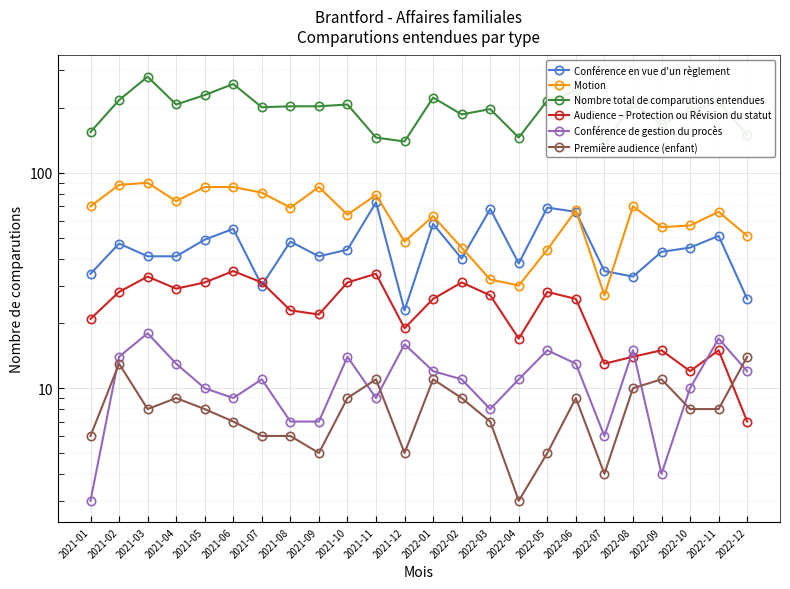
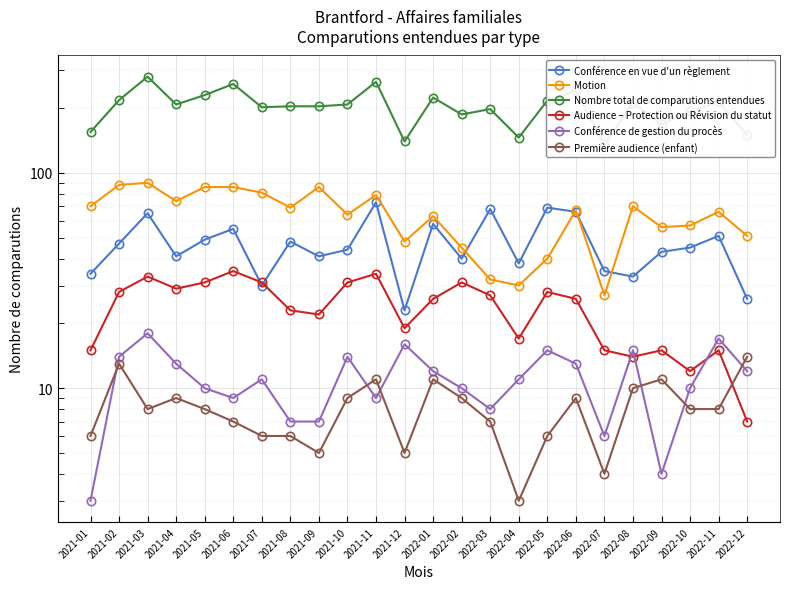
  {
    "Conférence en vue d'un règlement": {
      "2021-01": 34,
      "2021-02": 47,
-     "2021-03": 41,
+     "2021-03": 65,
      "2021-04": 41,
      "2021-05": 49,
      "2021-06": 55,
      "2021-07": 30,
      "2021-08": 48,
      "2021-09": 41,
      "2021-10": 44,
      "2021-11": 73,
      "2021-12": 23,
      "2022-01": 58,
      "2022-02": 40,
      "2022-03": 68,
      "2022-04": 38,
      "2022-05": 69,
      "2022-07": 35,
      "2022-08": 33,
      "2022-09": 43,
      "2022-10": 45,
      "2022-11": 51,
      "2022-12": 26
    },
    "Motion": {
      "2021-01": 70,
      "2021-02": 88,
      "2021-03": 90,
      "2021-04": 74,
      "2021-05": 86,
      "2021-06": 86,
      "2021-07": 81,
      "2021-08": 69,
      "2021-09": 86,
      "2021-10": 64,
      "2021-11": 79,
      "2021-12": 48,
      "2022-01": 63,
      "2022-02": 45,
      "2022-03": 32,
      "2022-04": 30,
-     "2022-05": 44,
+     "2022-05": 40,
      "2022-07": 27,
      "2022-08": 70,
      "2022-09": 56,
      "2022-10": 57,
      "2022-11": 66,
      "2022-12": 51
    },
    "Nombre total de comparutions entendues": {
      "2021-01": 160,
      "2021-02": 220,
      "2021-03": 280,
      "2021-04": 210,
      "2021-05": 230,
      "2021-06": 260,
      "2021-07": 200,
      "2021-08": 200,
      "2021-09": 200,
      "2021-10": 210,
-     "2021-11": 150,
+     "2021-11": 270,
      "2021-12": 140,
      "2022-01": 220,
      "2022-02": 190,
      "2022-03": 200,
      "2022-04": 150
    },
    "Audience – Protection ou Révision du statut": {
-     "2021-01": 21,
+     "2021-01": 15,
      "2021-02": 28,
      "2021-03": 33,
      "2021-04": 29,
      "2021-05": 31,
      "2021-06": 35,
      "2021-07": 31,
      "2021-08": 23,
      "2021-09": 22,
      "2021-10": 31,
      "2021-11": 34,
      "2021-12": 19,
      "2022-01": 26,
      "2022-02": 31,
      "2022-03": 27,
      "2022-04": 17,
      "2022-05": 28,
      "2022-06": 26,
-     "2022-07": 13,
+     "2022-07": 15,
      "2022-08": 14,
      "2022-09": 15,
      "2022-10": 12,
      "2022-11": 15,
      "2022-12": 7
    },
    "Conférence de gestion du procès": {
      "2021-01": 3,
      "2021-02": 14,
      "2021-03": 18,
      "2021-04": 13,
      "2021-05": 10,
      "2021-06": 9,
      "2021-07": 11,
      "2021-08": 7,
      "2021-09": 7,
      "2021-10": 14,
      "2021-11": 9,
      "2021-12": 16,
      "2022-01": 12,
-     "2022-02": 11,
+     "2022-02": 10,
      "2022-03": 8,
      "2022-04": 11,
      "2022-05": 15,
      "2022-06": 13,
      "2022-07": 6,
      "2022-08": 15,
      "2022-09": 4,
      "2022-10": 10,
      "2022-11": 17,
      "2022-12": 12
    },
    "Première audience (enfant)": {
      "2021-01": 6,
      "2021-02": 13,
      "2021-03": 8,
      "2021-04": 9,
      "2021-05": 8,
      "2021-06": 7,
      "2021-07": 6,
      "2021-08": 6,
      "2021-09": 5,
      "2021-10": 9,
      "2021-11": 11,
      "2021-12": 5,
      "2022-01": 11,
      "2022-02": 9,
      "2022-03": 7,
      "2022-04": 3,
-     "2022-05": 5,
+     "2022-05": 6,
      "2022-06": 9,
      "2022-07": 4,
      "2022-08": 10,
      "2022-09": 11,
      "2022-10": 8,
      "2022-11": 8,
      "2022-12": 14
    }
  }
